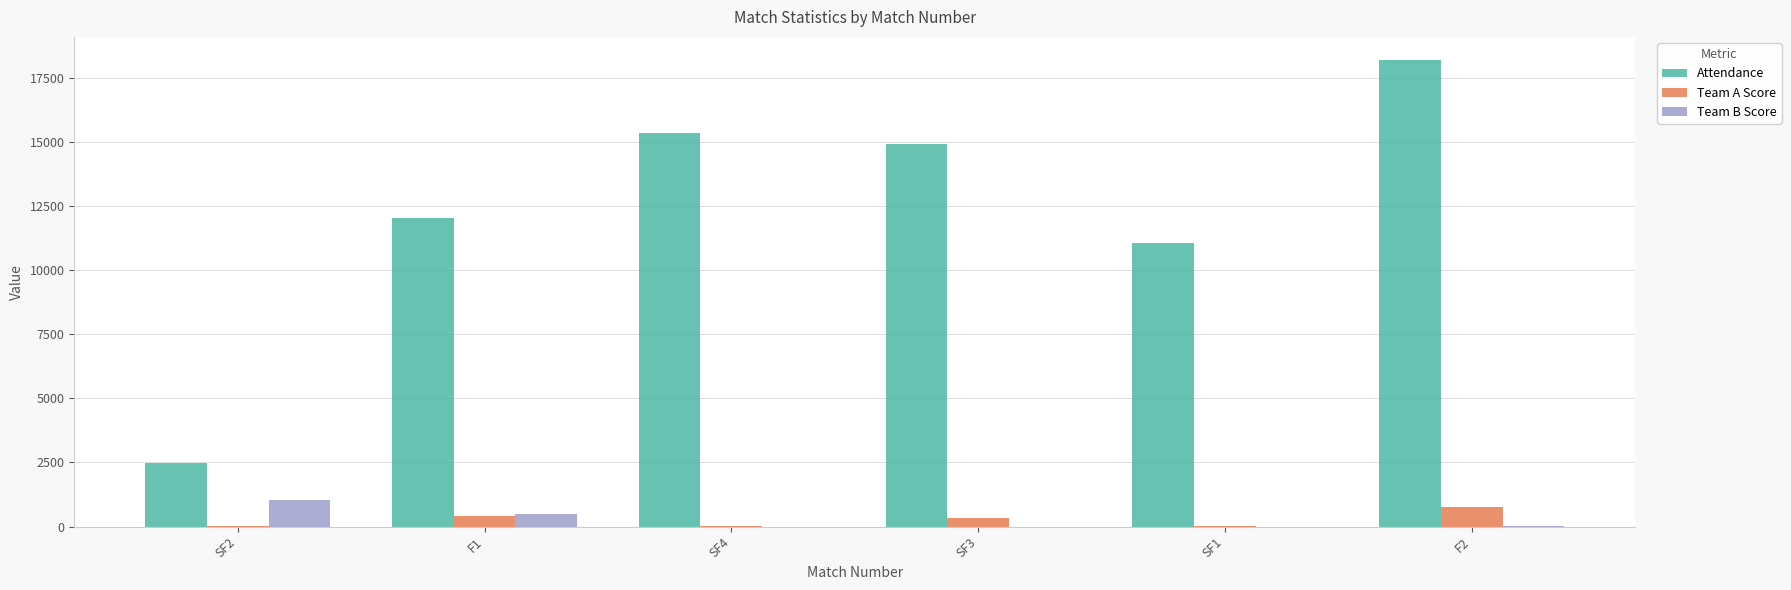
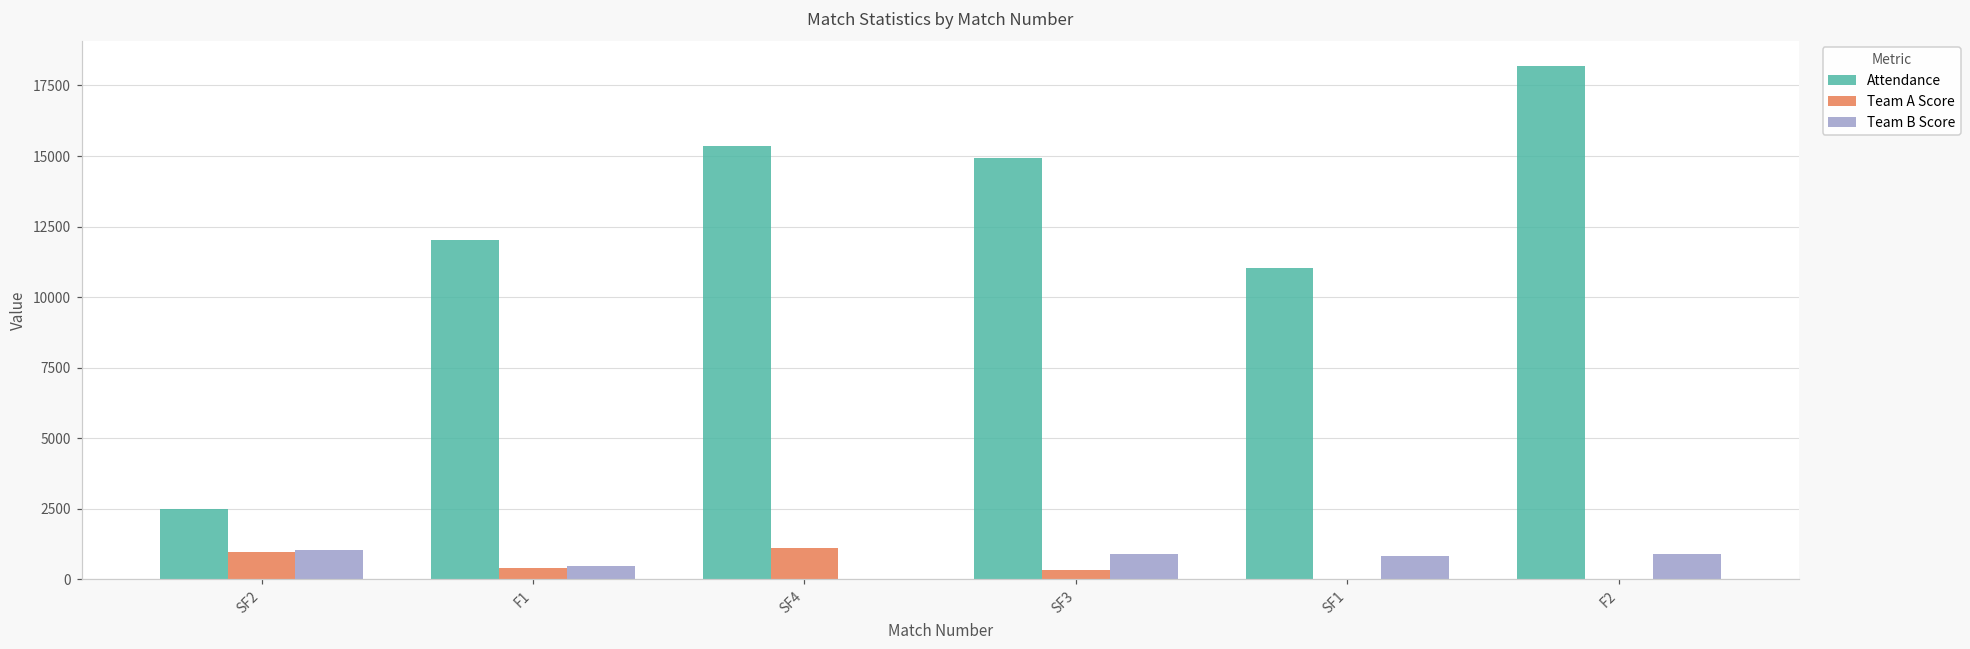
  {
    "Attendance": {
      "SF2": 2500,
      "F1": 12000,
      "SF4": 15400,
      "SF3": 14900,
      "SF1": 11000,
      "F2": 18200
    },
    "Team A Score": {
-     "SF2": 0,
+     "SF2": 1000,
      "F1": 400,
-     "SF4": 0,
+     "SF4": 1100,
      "SF3": 300,
-     "F2": 800
+     "F2": 0
    },
    "Team B Score": {
      "SF2": 1000,
      "F1": 500,
      "SF4": 0,
-     "SF3": 0,
-     "SF1": 0,
-     "F2": 0
+     "SF3": 900,
+     "SF1": 800,
+     "F2": 900
    }
  }
